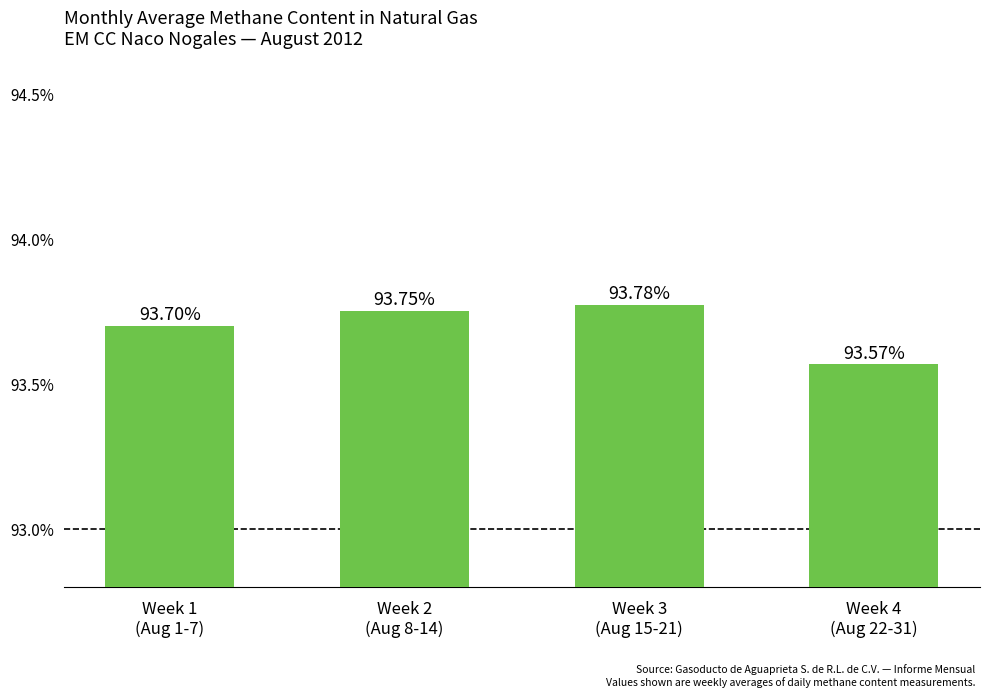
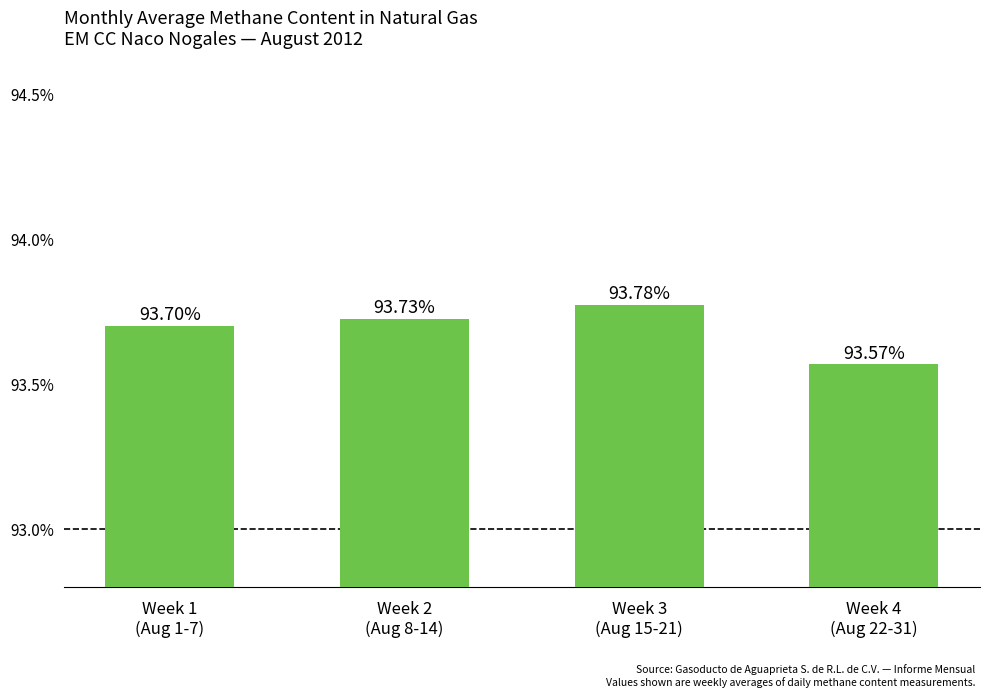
  {
    "Week 1 (Aug 1-7)": "93.70%",
-   "Week 2 (Aug 8-14)": "93.75%",
+   "Week 2 (Aug 8-14)": "93.73%",
    "Week 3 (Aug 15-21)": "93.78%",
    "Week 4 (Aug 22-31)": "93.57%"
  }
